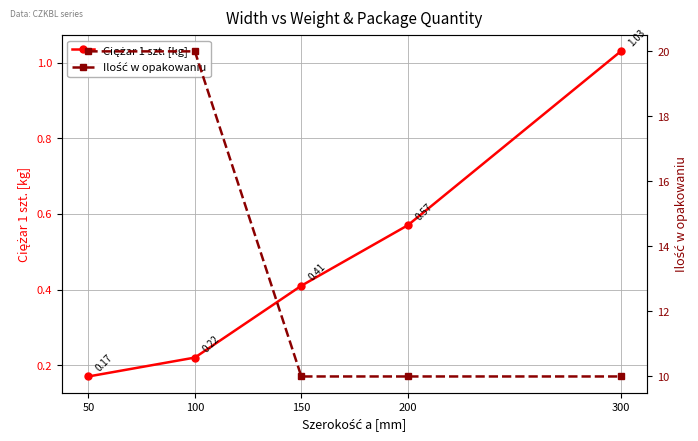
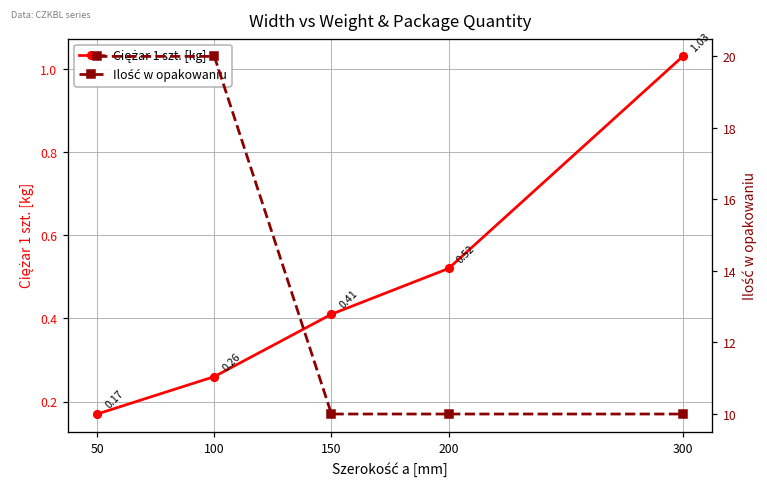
  {
    "Ciężar 1 szt. [kg]": {
      "50": 0.17,
-     "100": 0.22,
+     "100": 0.26,
      "150": 0.41,
-     "200": 0.57,
+     "200": 0.52,
      "300": 1.03
    }
  }
